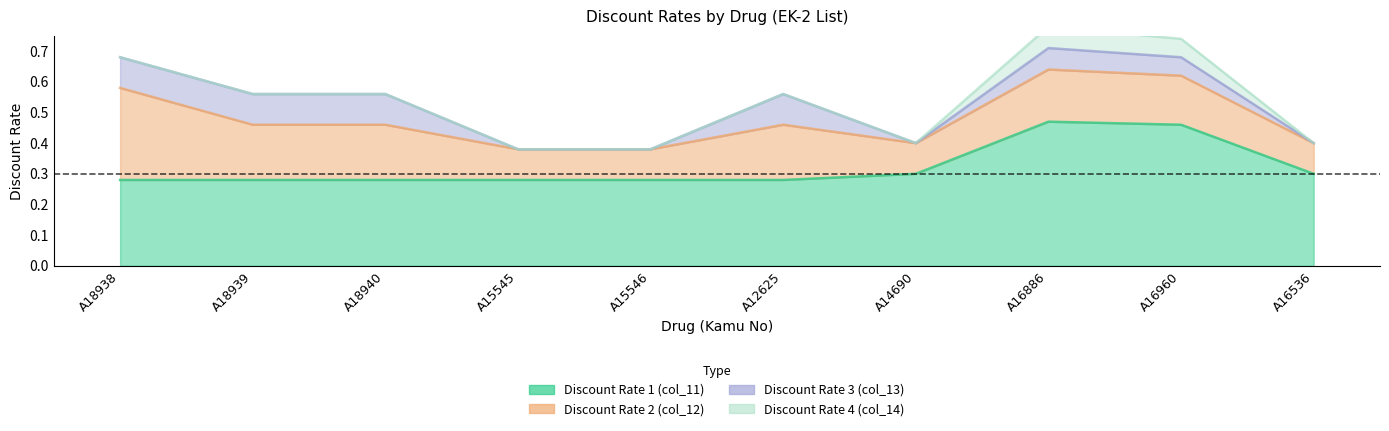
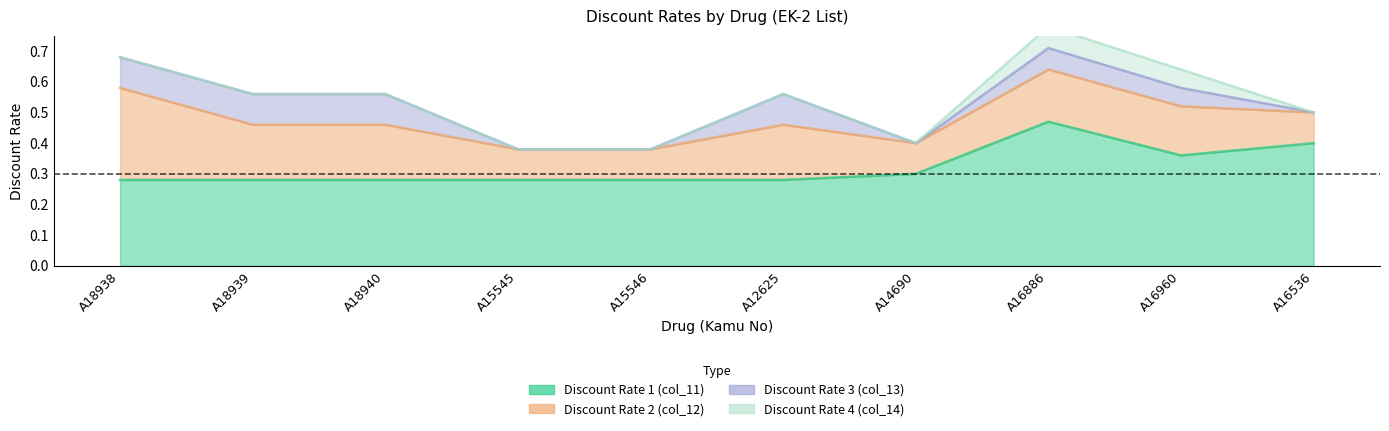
  {
    "Discount Rate 1 (col_11)": {
      "A18938": 0.28,
      "A18939": 0.28,
      "A18940": 0.28,
      "A15545": 0.28,
      "A15546": 0.28,
      "A12625": 0.28,
      "A14690": 0.30,
      "A16886": 0.47,
-     "A16960": 0.46,
-     "A16536": 0.3
+     "A16960": 0.36,
+     "A16536": 0.4
    },
    "Discount Rate 2 (col_12)": {
      "A18938": 0.30,
      "A18939": 0.18,
      "A18940": 0.18,
      "A12625": 0.18,
      "A16886": 0.17,
      "A16960": 0.16
    }
  }
